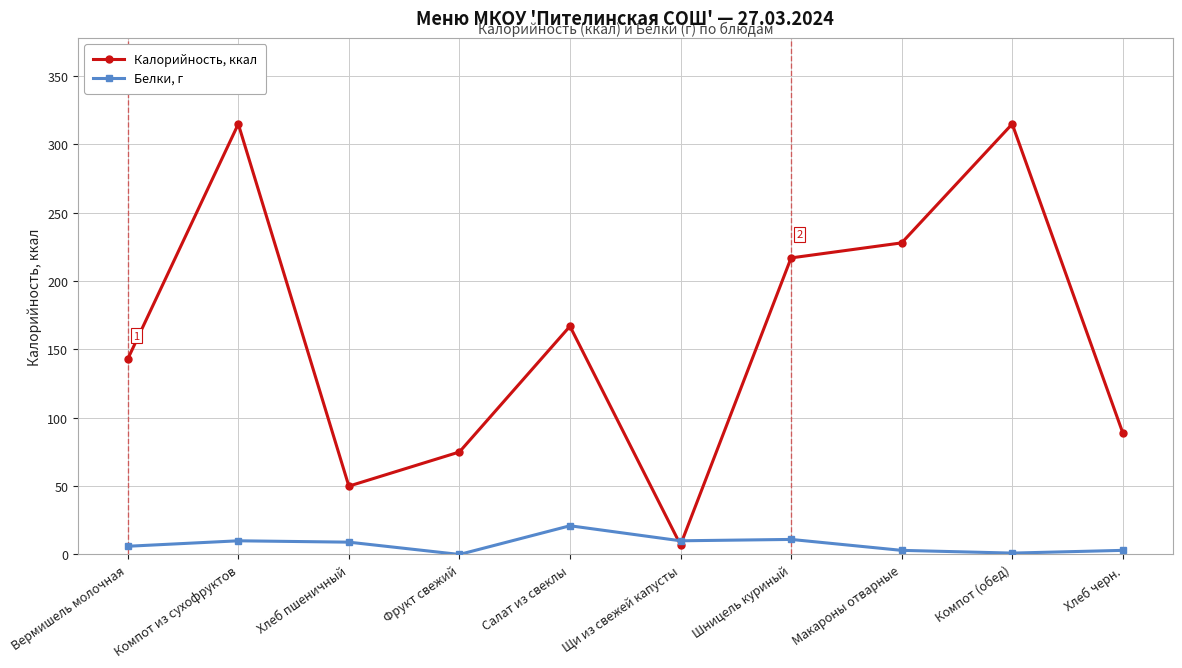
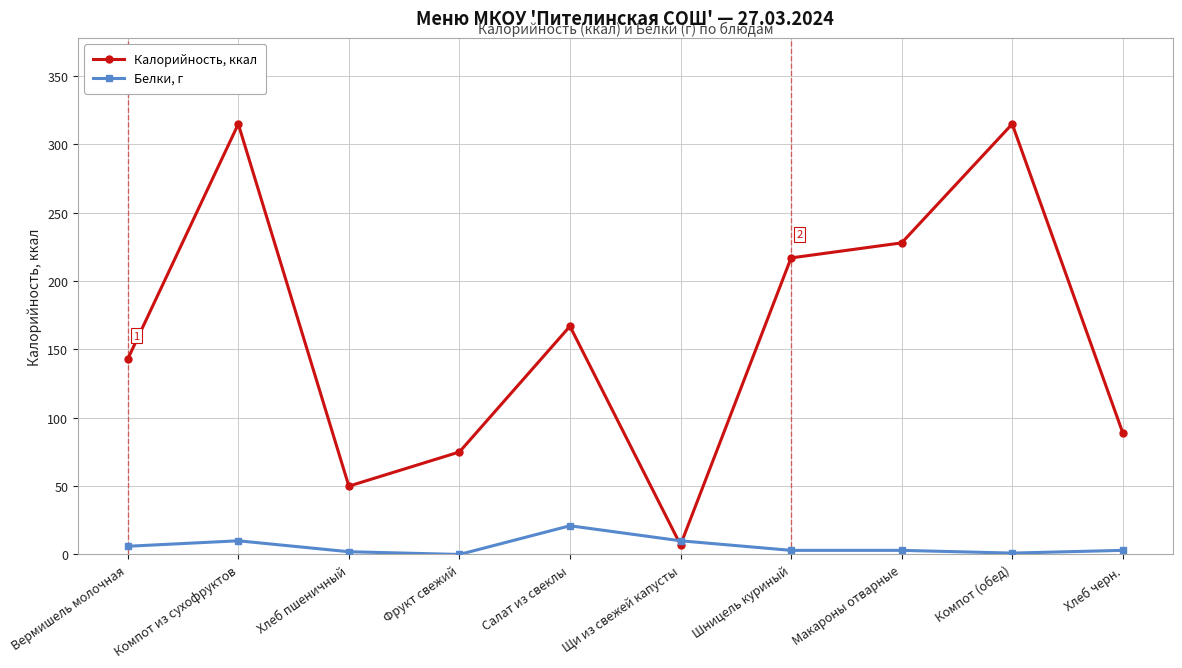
  {
    "Калорийность, ккал": {
      "Компот из сухофруктов": 315,
      "Хлеб пшеничный": 50,
      "Фрукт свежий": 75,
      "Салат из свеклы": 167,
      "Щи из свежей капусты": 7,
      "Макароны отварные": 228,
      "Компот (обед)": 315,
      "Хлеб черн.": 89
    },
    "Белки, г": {
      "Вермишель молочная": 6,
      "Компот из сухофруктов": 10,
-     "Хлеб пшеничный": 9,
+     "Хлеб пшеничный": 2,
      "Фрукт свежий": 0,
      "Салат из свеклы": 21,
      "Щи из свежей капусты": 10,
-     "Шницель куриный": 11,
+     "Шницель куриный": 3,
      "Макароны отварные": 3,
      "Компот (обед)": 1,
      "Хлеб черн.": 3
    }
  }
